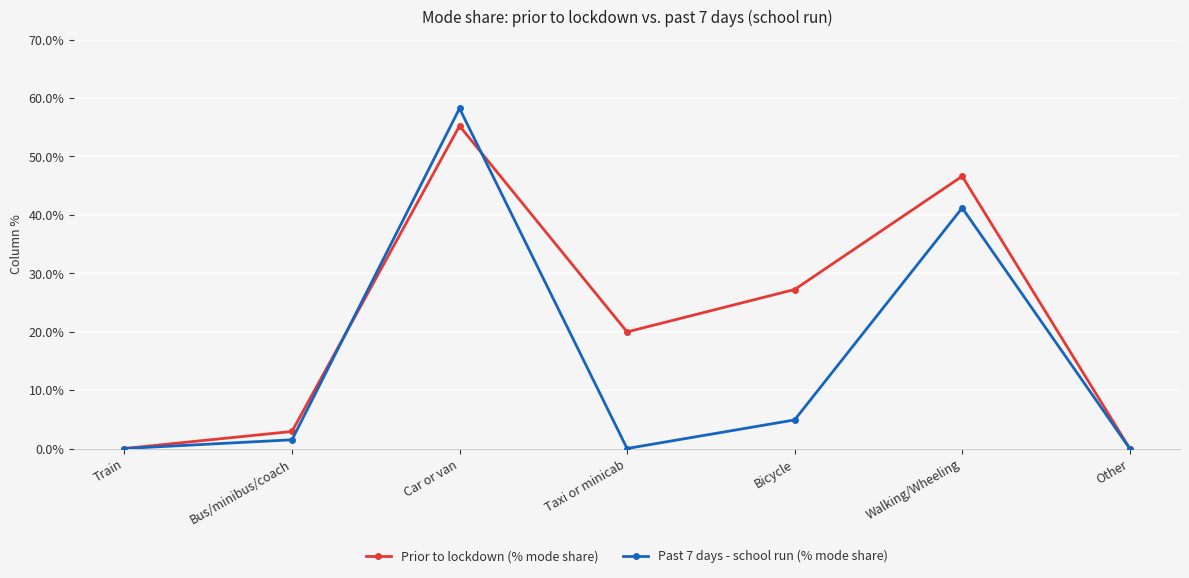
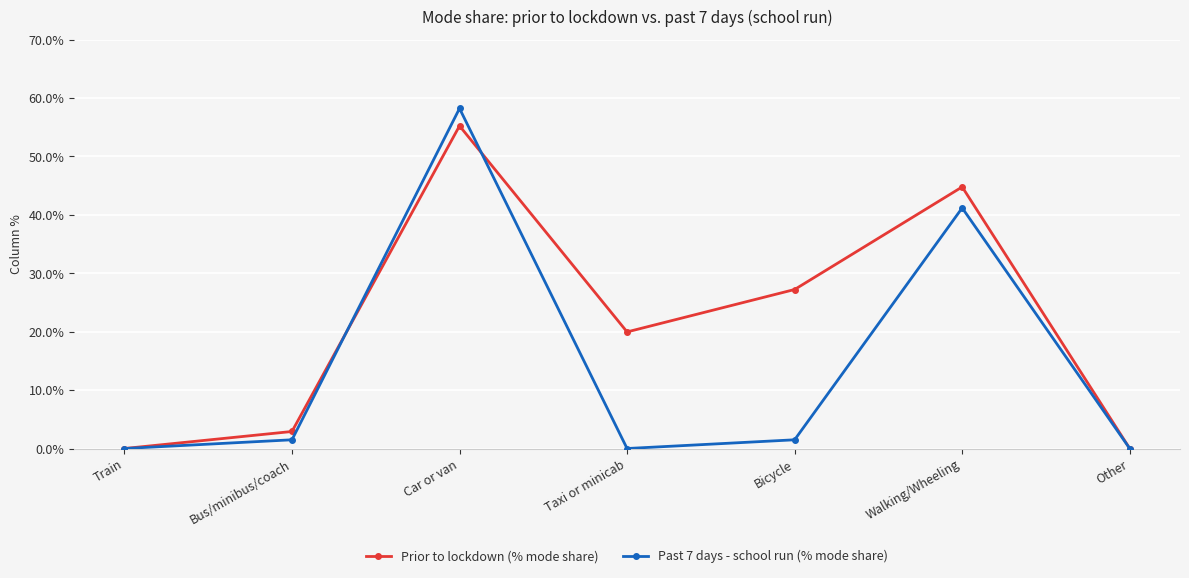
  {
    "Prior to lockdown (% mode share)": {
      "Bus/minibus/coach": "3%",
      "Car or van": "55%",
      "Taxi or minicab": "20%",
      "Bicycle": "27%",
-     "Walking/Wheeling": "47%"
+     "Walking/Wheeling": "45%"
    },
    "Past 7 days - school run (% mode share)": {
      "Bus/minibus/coach": "1%",
      "Car or van": "58%",
      "Taxi or minicab": "0%",
-     "Bicycle": "5%",
+     "Bicycle": "1%",
      "Walking/Wheeling": "41%"
    }
  }
